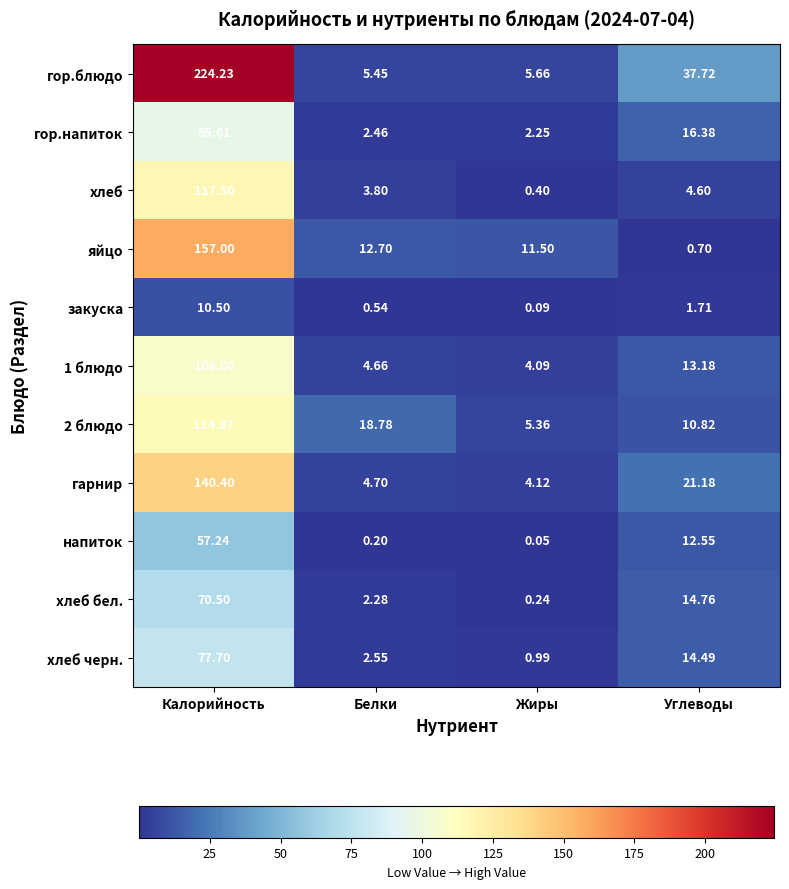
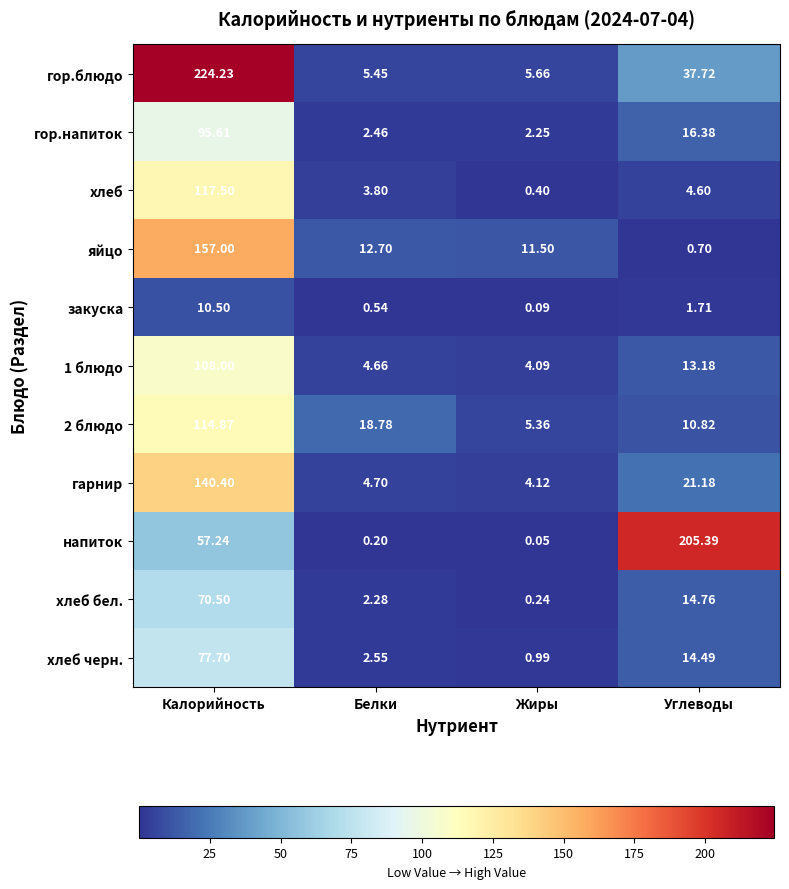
  {
    "гор.блюдо": {
      "Калорийность": 224.23,
      "Белки": 5.45,
      "Жиры": 5.66,
      "Углеводы": 37.72
    },
    "гор.напиток": {
      "Белки": 2.46,
      "Жиры": 2.25,
      "Углеводы": 16.38
    },
    "хлеб": {
      "Калорийность": 117.50,
      "Белки": 3.80,
      "Жиры": 0.40,
      "Углеводы": 4.60
    },
    "яйцо": {
      "Калорийность": 157.00,
      "Белки": 12.70,
      "Жиры": 11.50,
      "Углеводы": 0.70
    },
    "закуска": {
      "Калорийность": 10.50,
      "Белки": 0.54,
      "Жиры": 0.09,
      "Углеводы": 1.71
    },
    "1 блюдо": {
      "Калорийность": 108.00,
      "Белки": 4.66,
      "Жиры": 4.09,
      "Углеводы": 13.18
    },
    "2 блюдо": {
      "Калорийность": 114.87,
      "Белки": 18.78,
      "Жиры": 5.36,
      "Углеводы": 10.82
    },
    "гарнир": {
      "Калорийность": 140.40,
      "Белки": 4.70,
      "Жиры": 4.12,
      "Углеводы": 21.18
    },
    "напиток": {
      "Калорийность": 57.24,
      "Белки": 0.20,
      "Жиры": 0.05,
-     "Углеводы": 12.55
+     "Углеводы": 205.39
    },
    "хлеб бел.": {
      "Калорийность": 70.50,
      "Белки": 2.28,
      "Жиры": 0.24,
      "Углеводы": 14.76
    },
    "хлеб черн.": {
      "Калорийность": 77.70,
      "Белки": 2.55,
      "Жиры": 0.99,
      "Углеводы": 14.49
    }
  }
